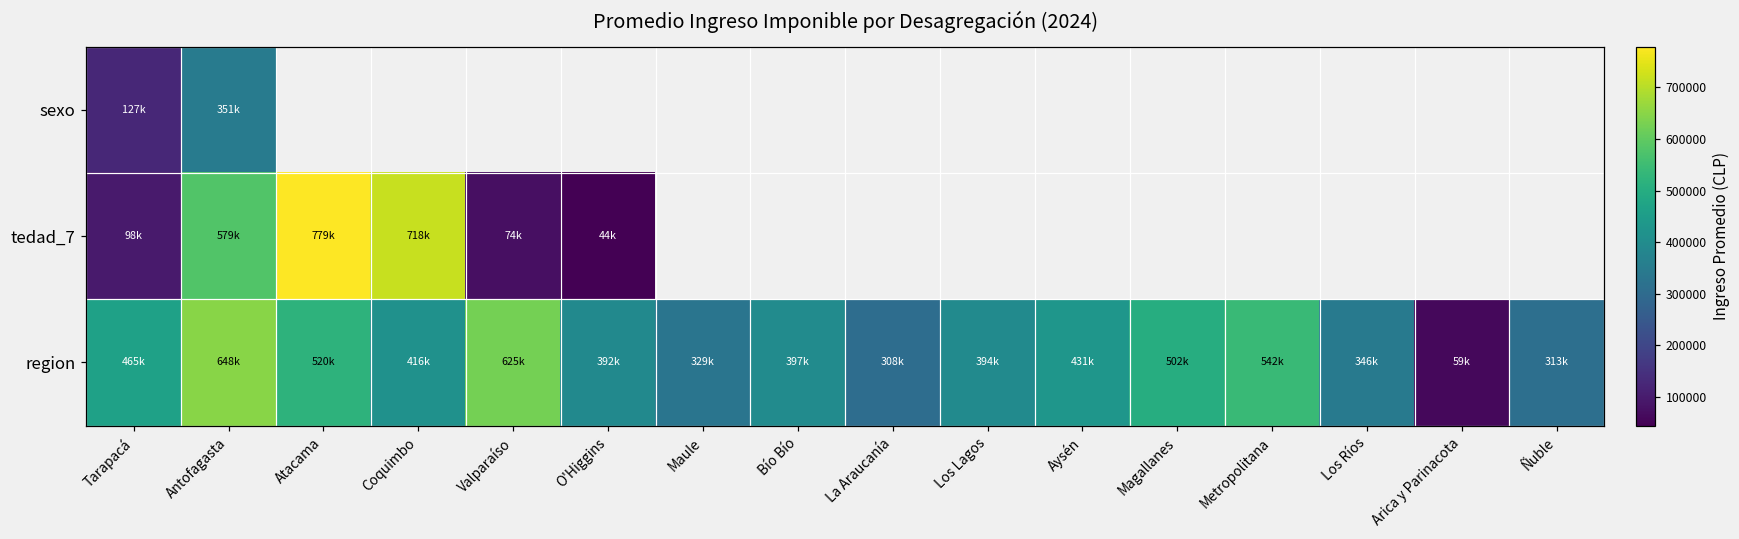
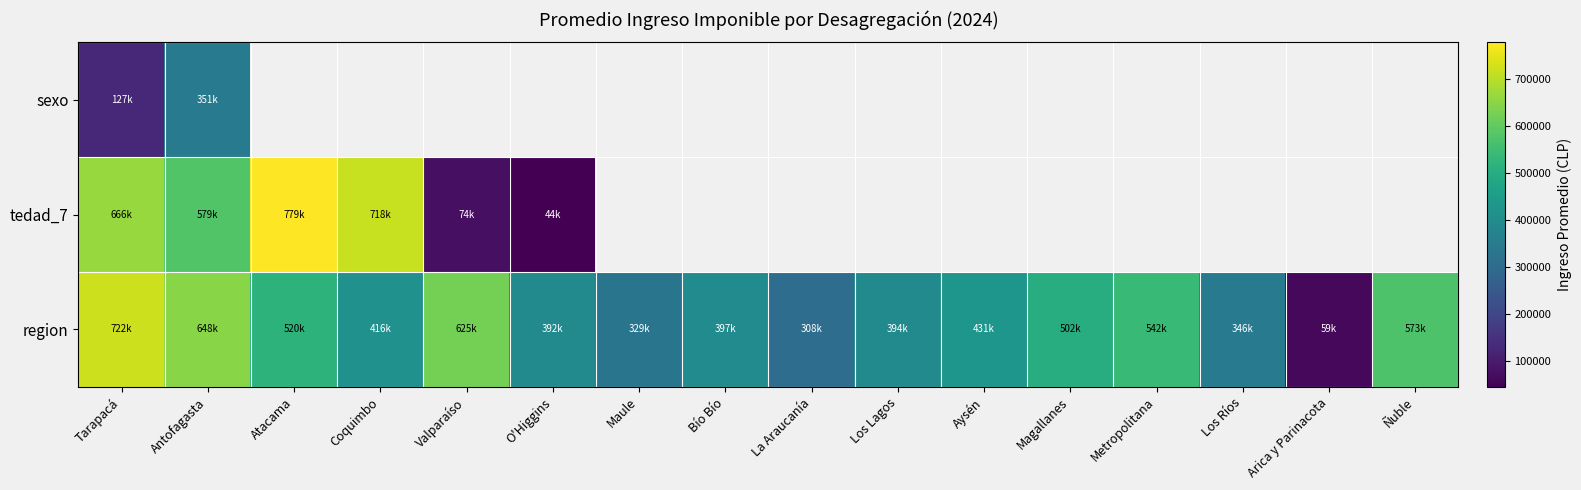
  {
    "sexo": {
      "Tarapacá": "127k",
      "Antofagasta": "351k"
    },
    "tedad_7": {
-     "Tarapacá": "98k",
+     "Tarapacá": "666k",
      "Antofagasta": "579k",
      "Atacama": "779k",
      "Coquimbo": "718k",
      "Valparaíso": "74k",
      "O'Higgins": "44k"
    },
    "region": {
-     "Tarapacá": "465k",
+     "Tarapacá": "722k",
      "Antofagasta": "648k",
      "Atacama": "520k",
      "Coquimbo": "416k",
      "Valparaíso": "625k",
      "O'Higgins": "392k",
      "Maule": "329k",
      "Bío Bío": "397k",
      "La Araucanía": "308k",
      "Los Lagos": "394k",
      "Aysén": "431k",
      "Magallanes": "502k",
      "Metropolitana": "542k",
      "Los Ríos": "346k",
      "Arica y Parinacota": "59k",
-     "Ñuble": "313k"
+     "Ñuble": "573k"
    }
  }
